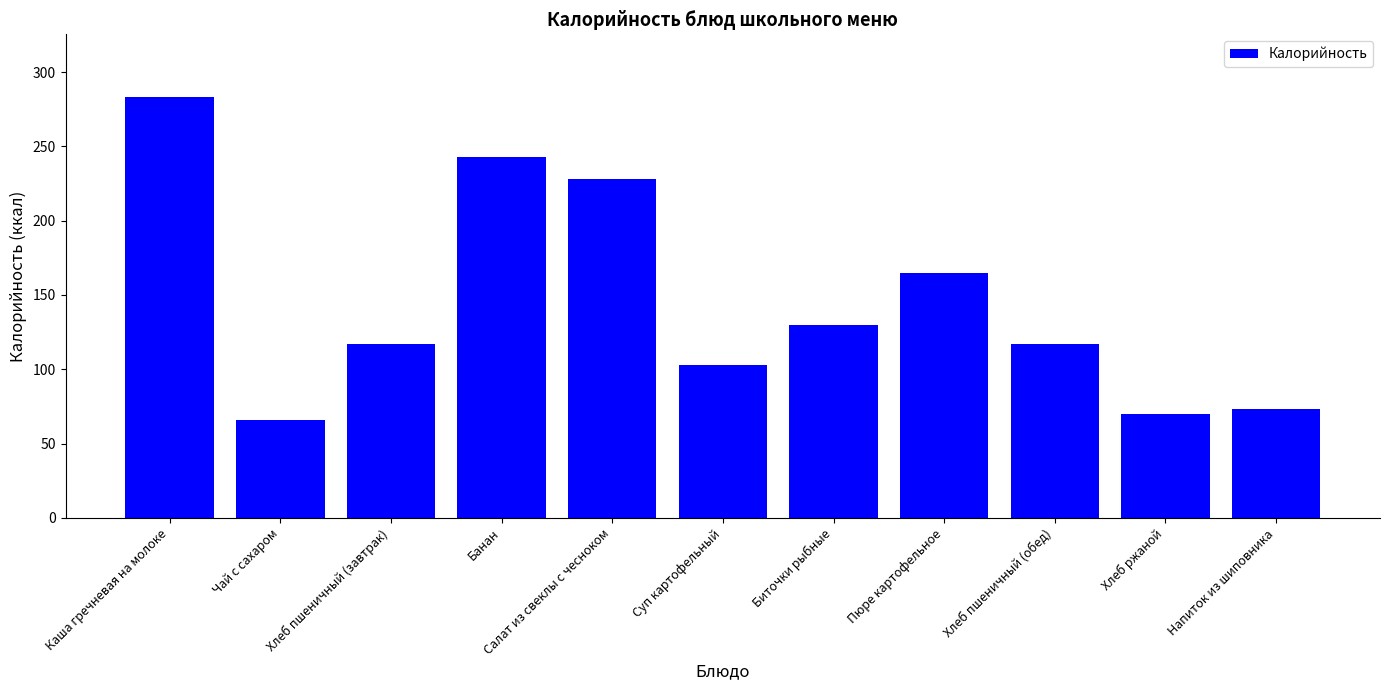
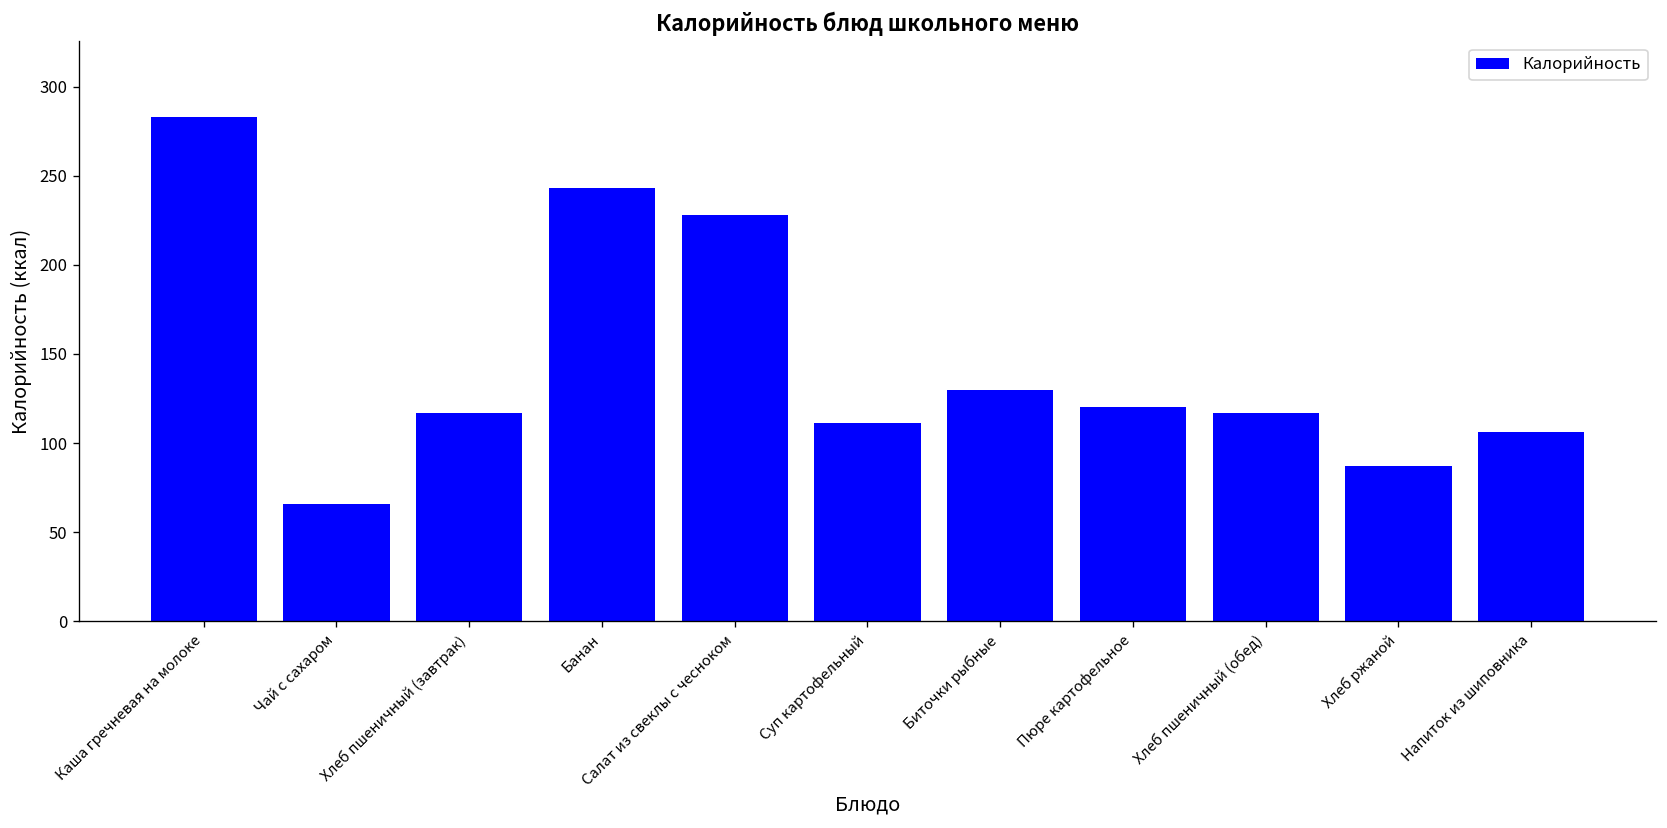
  {
    "Каша гречневая на молоке": 283,
    "Чай с сахаром": 66,
    "Хлеб пшеничный (завтрак)": 117,
    "Банан": 243,
    "Салат из свеклы с чесноком": 228,
-   "Суп картофельный": 103,
+   "Суп картофельный": 111,
    "Биточки рыбные": 130,
-   "Пюре картофельное": 165,
+   "Пюре картофельное": 120,
    "Хлеб пшеничный (обед)": 117,
-   "Хлеб ржаной": 70,
-   "Напиток из шиповника": 73
+   "Хлеб ржаной": 87,
+   "Напиток из шиповника": 106
  }
